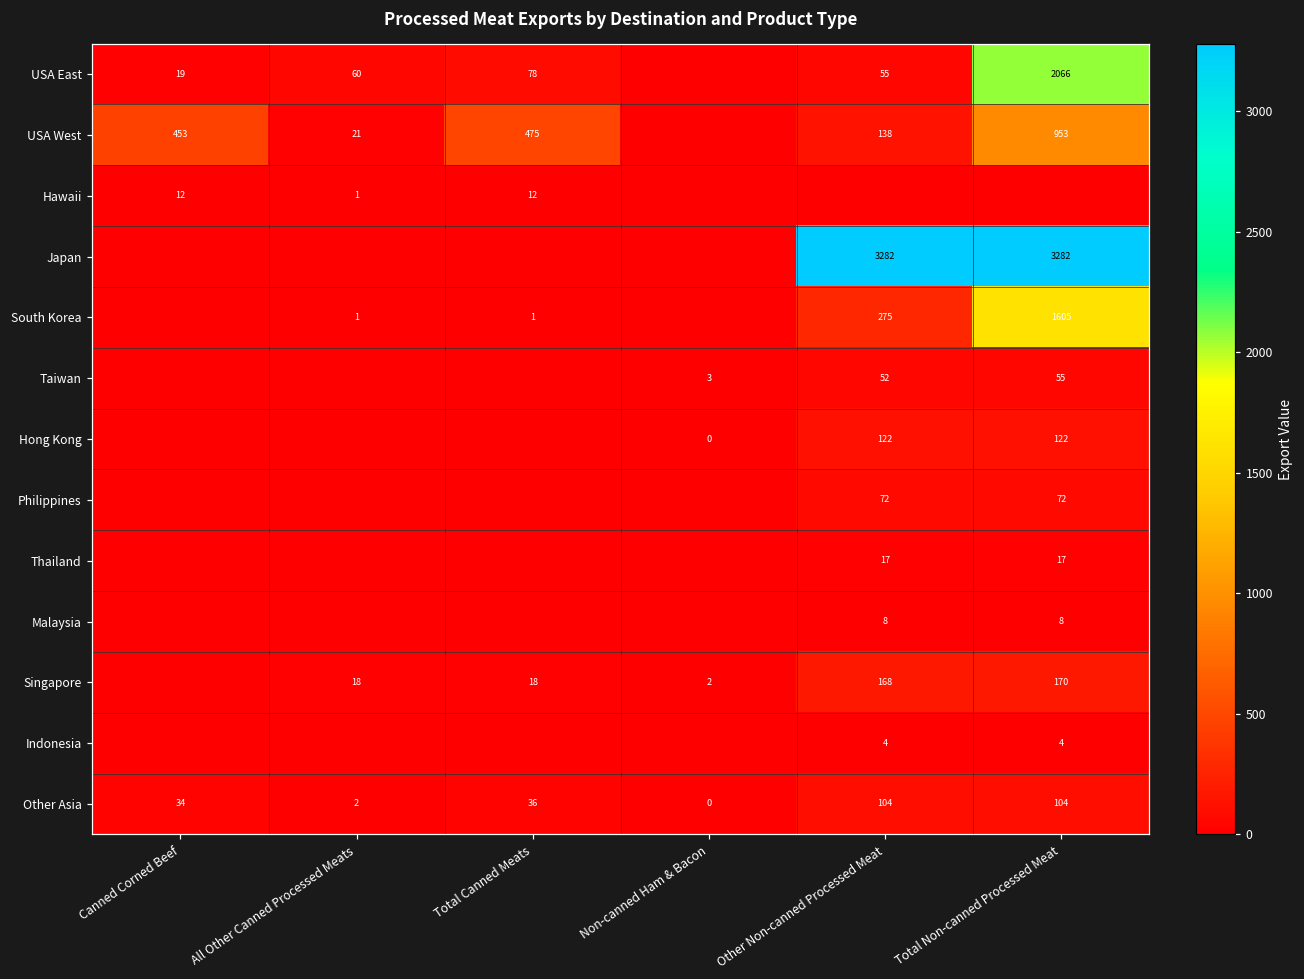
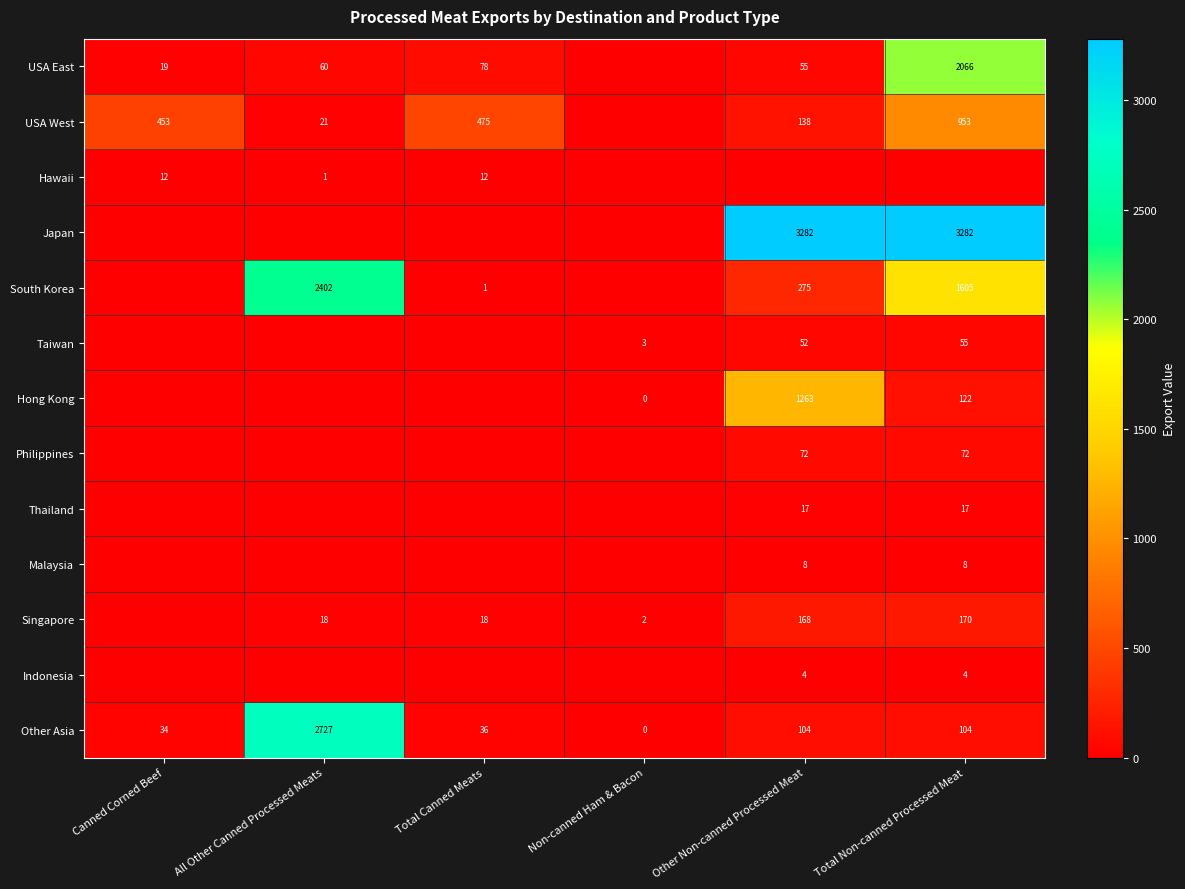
  {
    "USA East": {
      "Canned Corned Beef": 19,
      "All Other Canned Processed Meats": 60,
      "Total Canned Meats": 78,
      "Other Non-canned Processed Meat": 55,
      "Total Non-canned Processed Meat": 2066
    },
    "USA West": {
      "Canned Corned Beef": 453,
      "All Other Canned Processed Meats": 21,
      "Total Canned Meats": 475,
      "Other Non-canned Processed Meat": 138,
      "Total Non-canned Processed Meat": 953
    },
    "Hawaii": {
      "Canned Corned Beef": 12,
      "All Other Canned Processed Meats": 1,
      "Total Canned Meats": 12
    },
    "Japan": {
      "Other Non-canned Processed Meat": 3282,
      "Total Non-canned Processed Meat": 3282
    },
    "South Korea": {
-     "All Other Canned Processed Meats": 1,
+     "All Other Canned Processed Meats": 2402,
      "Total Canned Meats": 1,
      "Other Non-canned Processed Meat": 275,
      "Total Non-canned Processed Meat": 1605
    },
    "Taiwan": {
      "Non-canned Ham & Bacon": 3,
      "Other Non-canned Processed Meat": 52,
      "Total Non-canned Processed Meat": 55
    },
    "Hong Kong": {
      "Non-canned Ham & Bacon": 0,
-     "Other Non-canned Processed Meat": 122,
+     "Other Non-canned Processed Meat": 1263,
      "Total Non-canned Processed Meat": 122
    },
    "Philippines": {
      "Other Non-canned Processed Meat": 72,
      "Total Non-canned Processed Meat": 72
    },
    "Thailand": {
      "Other Non-canned Processed Meat": 17,
      "Total Non-canned Processed Meat": 17
    },
    "Malaysia": {
      "Other Non-canned Processed Meat": 8,
      "Total Non-canned Processed Meat": 8
    },
    "Singapore": {
      "All Other Canned Processed Meats": 18,
      "Total Canned Meats": 18,
      "Non-canned Ham & Bacon": 2,
      "Other Non-canned Processed Meat": 168,
      "Total Non-canned Processed Meat": 170
    },
    "Indonesia": {
      "Other Non-canned Processed Meat": 4,
      "Total Non-canned Processed Meat": 4
    },
    "Other Asia": {
      "Canned Corned Beef": 34,
-     "All Other Canned Processed Meats": 2,
+     "All Other Canned Processed Meats": 2727,
      "Total Canned Meats": 36,
      "Non-canned Ham & Bacon": 0,
      "Other Non-canned Processed Meat": 104,
      "Total Non-canned Processed Meat": 104
    }
  }
